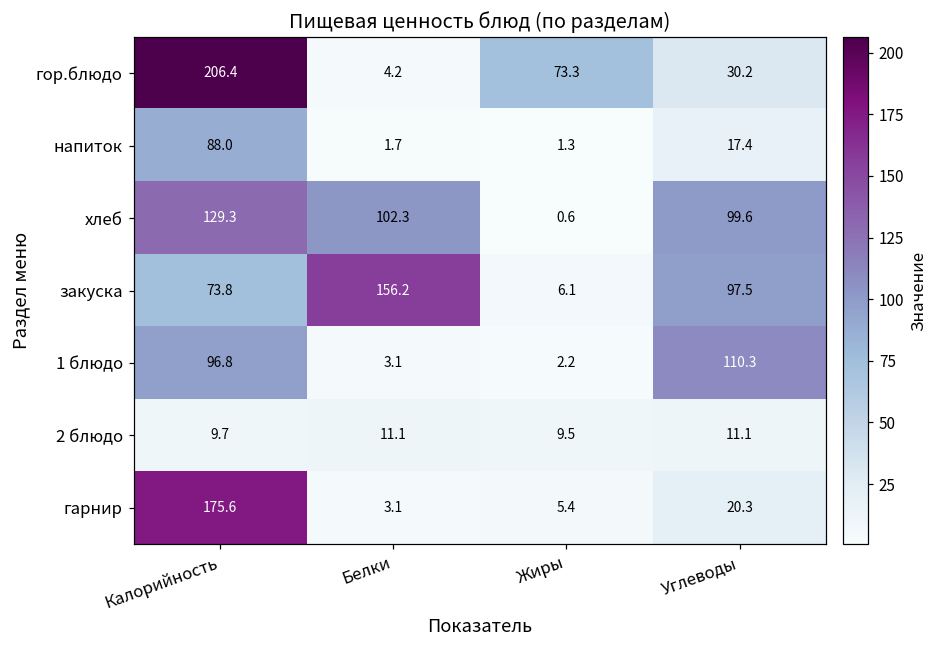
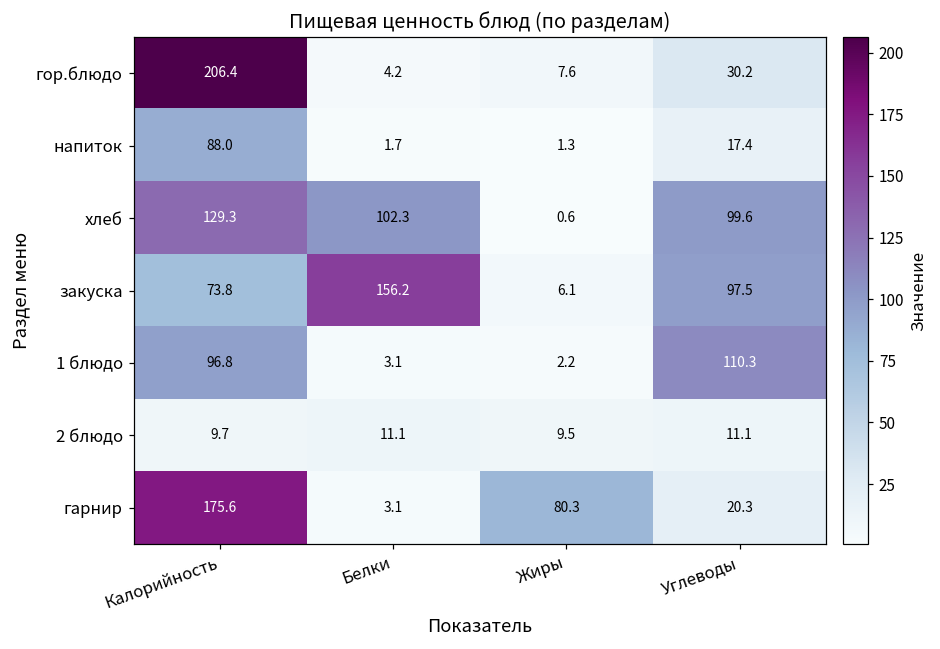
  {
    "гор.блюдо": {
      "Калорийность": 206.4,
      "Белки": 4.2,
-     "Жиры": 73.3,
+     "Жиры": 7.6,
      "Углеводы": 30.2
    },
    "напиток": {
      "Калорийность": 88.0,
      "Белки": 1.7,
      "Жиры": 1.3,
      "Углеводы": 17.4
    },
    "хлеб": {
      "Калорийность": 129.3,
      "Белки": 102.3,
      "Жиры": 0.6,
      "Углеводы": 99.6
    },
    "закуска": {
      "Калорийность": 73.8,
      "Белки": 156.2,
      "Жиры": 6.1,
      "Углеводы": 97.5
    },
    "1 блюдо": {
      "Калорийность": 96.8,
      "Белки": 3.1,
      "Жиры": 2.2,
      "Углеводы": 110.3
    },
    "2 блюдо": {
      "Калорийность": 9.7,
      "Белки": 11.1,
      "Жиры": 9.5,
      "Углеводы": 11.1
    },
    "гарнир": {
      "Калорийность": 175.6,
      "Белки": 3.1,
-     "Жиры": 5.4,
+     "Жиры": 80.3,
      "Углеводы": 20.3
    }
  }
